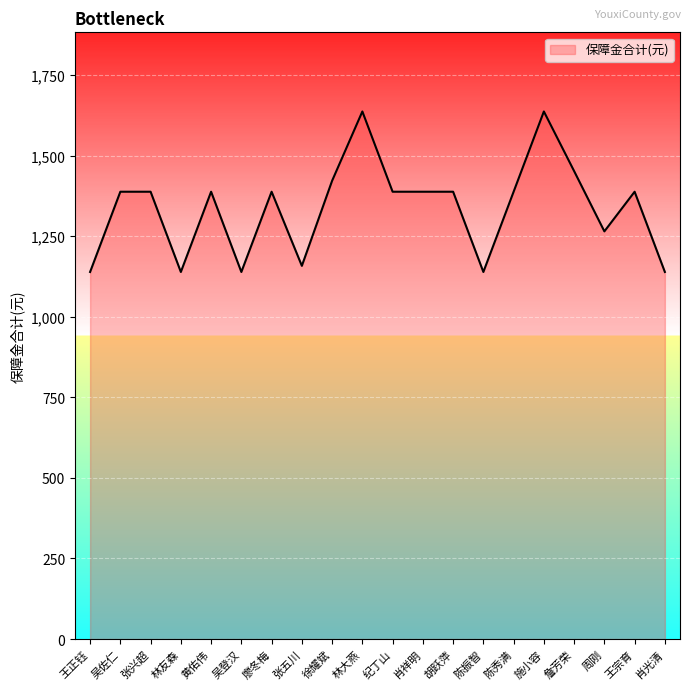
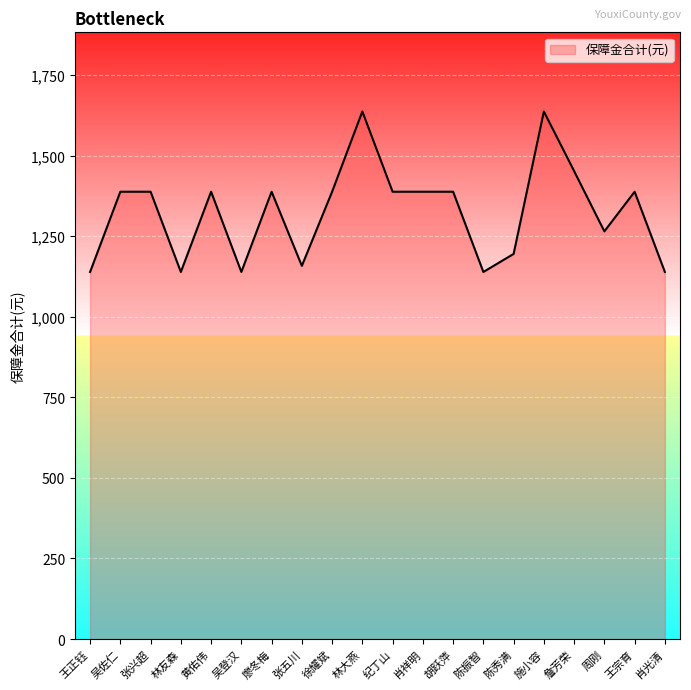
  {
    "王正钰": "1,140",
    "吴佐仁": "1,390",
    "张兴超": "1,390",
    "林友森": "1,140",
    "黄佑伟": "1,390",
    "吴登汉": "1,140",
    "廖冬梅": "1,390",
    "张五川": "1,160",
-   "徐耀斌": "1,420",
+   "徐耀斌": "1,390",
    "林大燕": "1,640",
    "纪丁山": "1,390",
    "肖祥明": "1,390",
    "胡跃萍": "1,390",
    "陈振智": "1,140",
-   "陈秀满": "1,390",
+   "陈秀满": "1,200",
    "施小容": "1,640",
    "詹芳荣": "1,450",
    "周刚": "1,270",
    "王宗育": "1,390",
    "肖光清": "1,140"
  }
